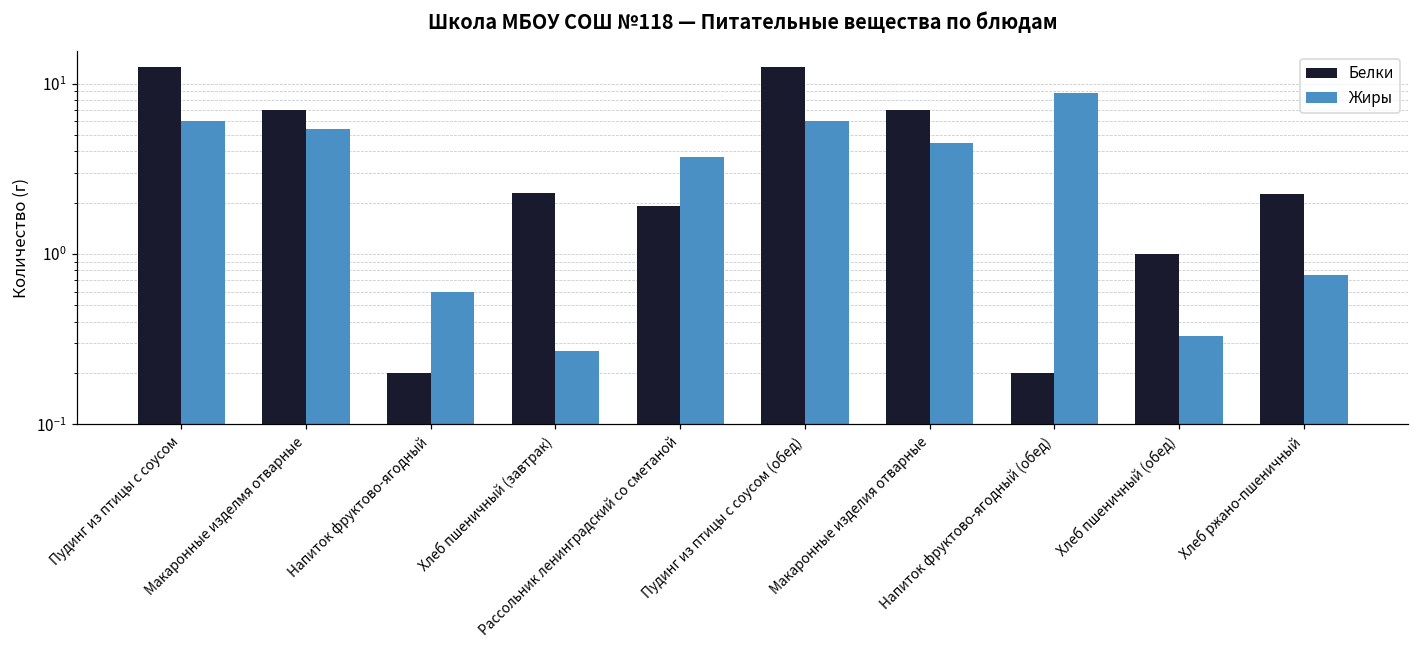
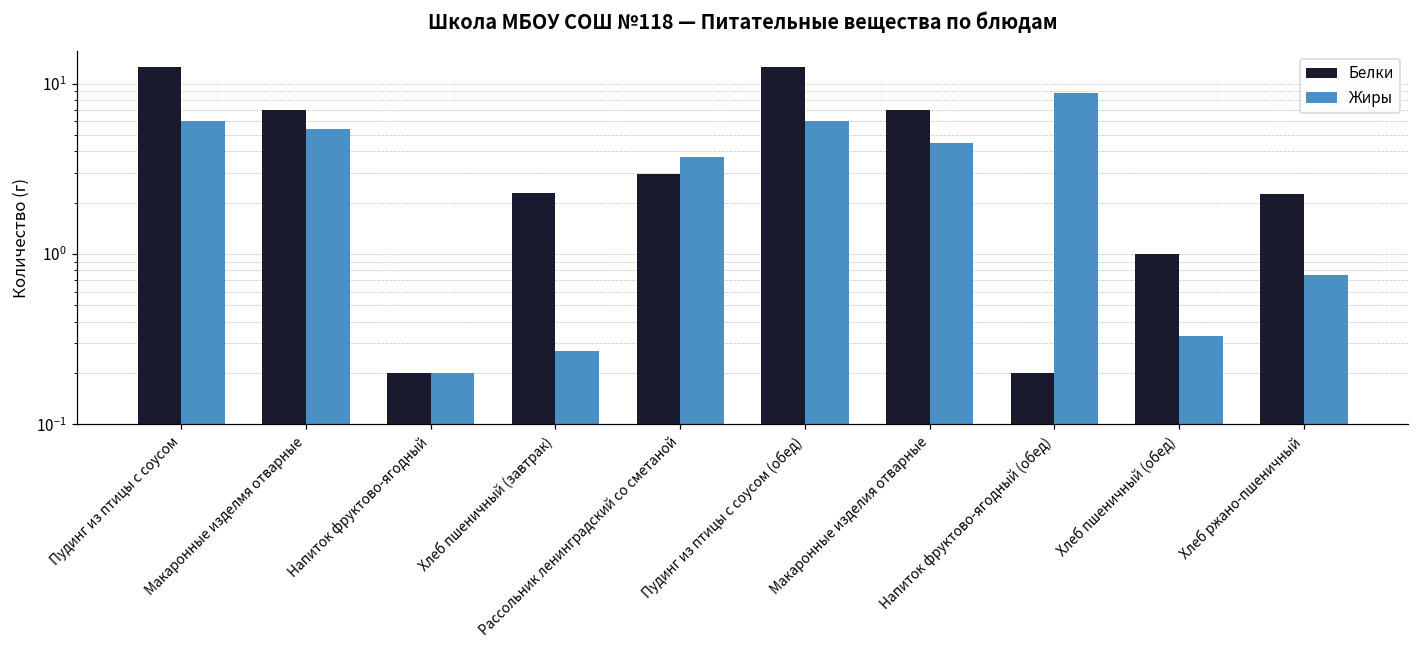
  {
    "Белки": {
      "Пудинг из птицы с соусом": 13,
      "Макаронные изделмя отварные": 7,
      "Напиток фруктово-ягодный": 0.2,
      "Хлеб пшеничный (завтрак)": 2.3,
-     "Рассольник ленинградский со сметаной": 1.9,
+     "Рассольник ленинградский со сметаной": 3.0,
      "Пудинг из птицы с соусом (обед)": 13,
      "Макаронные изделия отварные": 7,
      "Напиток фруктово-ягодный (обед)": 0.2,
      "Хлеб пшеничный (обед)": 1.0,
      "Хлеб ржано-пшеничный": 2.3
    },
    "Жиры": {
      "Пудинг из птицы с соусом": 6.0,
      "Макаронные изделмя отварные": 5.4,
-     "Напиток фруктово-ягодный": 0.6,
+     "Напиток фруктово-ягодный": 0.2,
      "Хлеб пшеничный (завтрак)": 0.27,
      "Рассольник ленинградский со сметаной": 3.7,
      "Пудинг из птицы с соусом (обед)": 6.0,
      "Макаронные изделия отварные": 4.5,
      "Напиток фруктово-ягодный (обед)": 9,
      "Хлеб пшеничный (обед)": 0.33,
      "Хлеб ржано-пшеничный": 0.8
    }
  }
